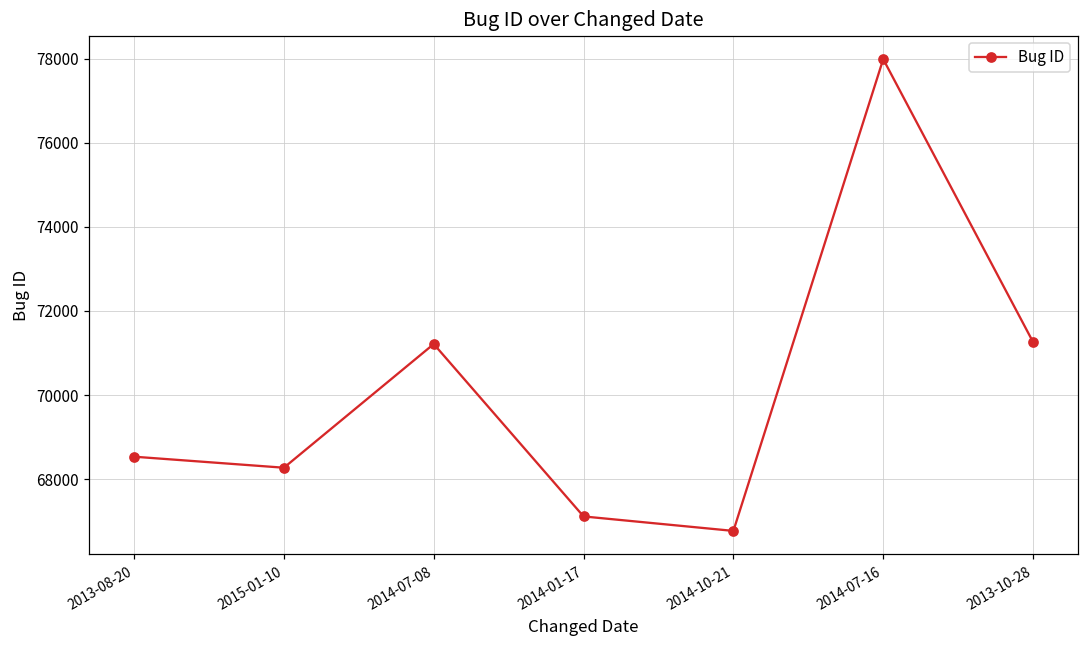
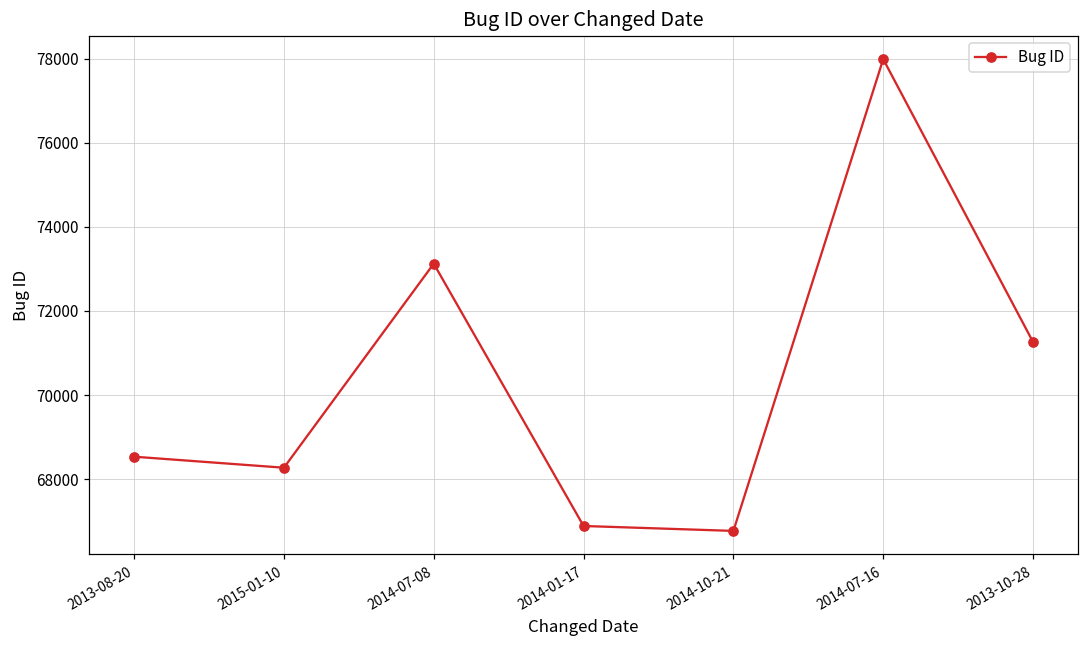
  {
    "2013-08-20": 68500,
    "2015-01-10": 68300,
-   "2014-07-08": 71200,
-   "2014-01-17": 67100,
+   "2014-07-08": 73100,
+   "2014-01-17": 66900,
    "2014-10-21": 66800,
    "2014-07-16": 78000,
    "2013-10-28": 71300
  }
